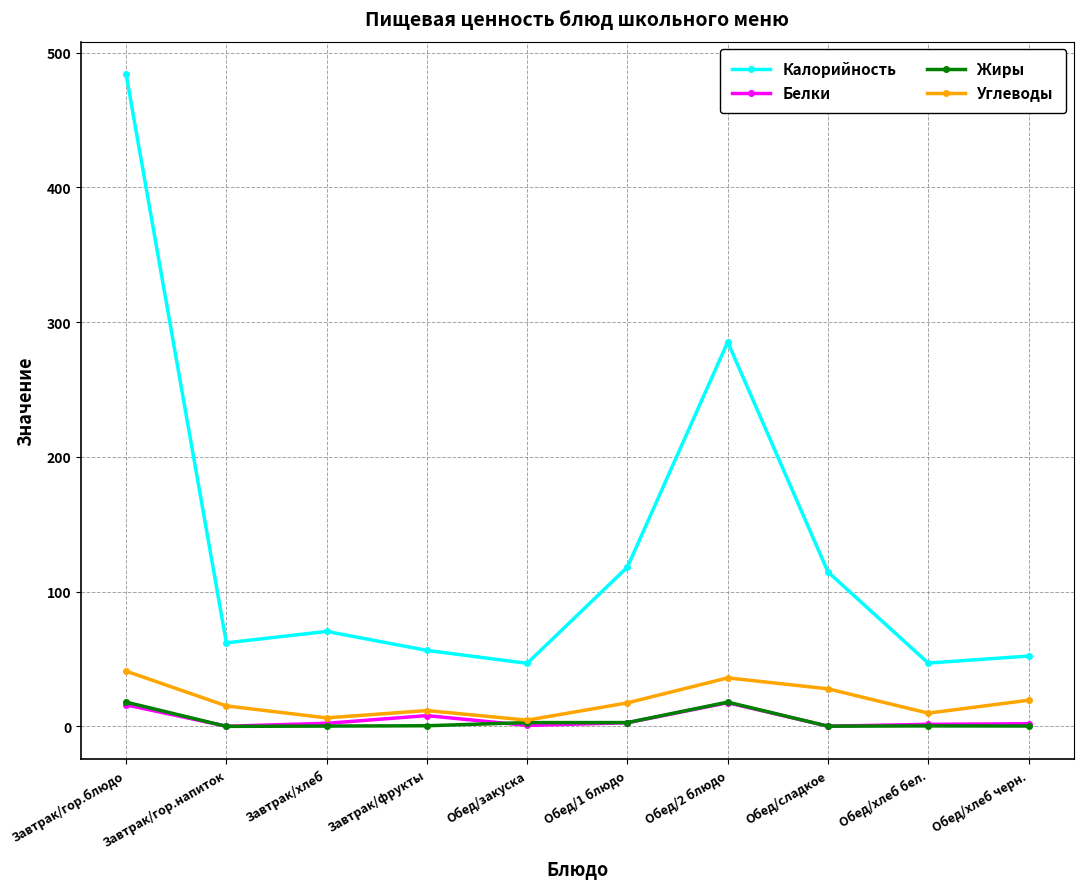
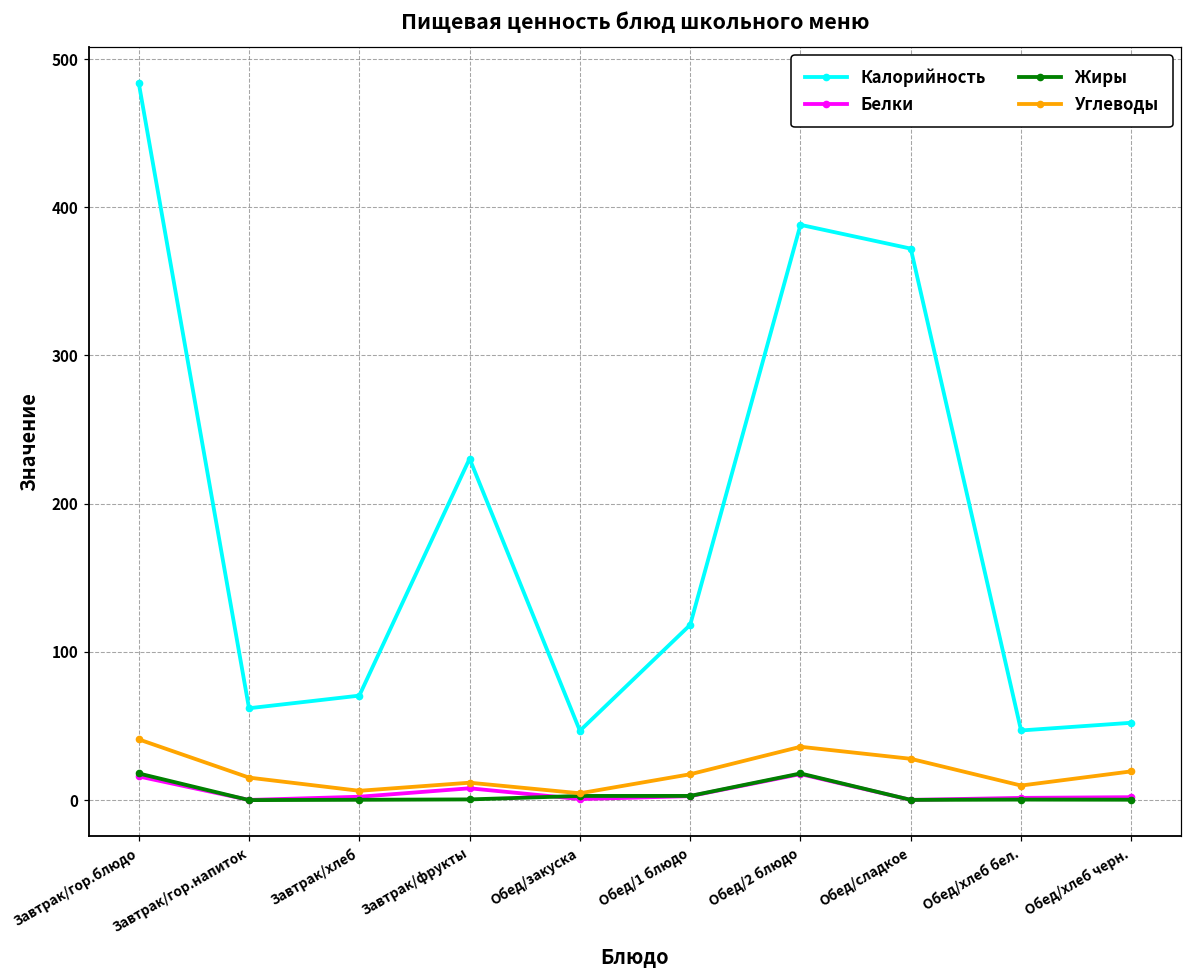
  {
    "Калорийность": {
      "Завтрак/гор.блюдо": 484,
      "Завтрак/гор.напиток": 62,
      "Завтрак/хлеб": 71,
-     "Завтрак/фрукты": 56,
+     "Завтрак/фрукты": 230,
      "Обед/закуска": 47,
      "Обед/1 блюдо": 118,
-     "Обед/2 блюдо": 285,
-     "Обед/сладкое": 115,
+     "Обед/2 блюдо": 388,
+     "Обед/сладкое": 372,
      "Обед/хлеб бел.": 47,
      "Обед/хлеб черн.": 52
    },
    "Белки": {
      "Завтрак/гор.блюдо": 16,
      "Завтрак/хлеб": 2,
      "Завтрак/фрукты": 8,
      "Обед/закуска": 1
    },
    "Жиры": {
      "Завтрак/гор.блюдо": 18,
      "Завтрак/хлеб": 0,
      "Завтрак/фрукты": 0
    },
    "Углеводы": {
      "Завтрак/гор.блюдо": 41,
      "Завтрак/гор.напиток": 15,
      "Завтрак/хлеб": 6,
      "Завтрак/фрукты": 12,
      "Обед/1 блюдо": 17,
      "Обед/2 блюдо": 36,
      "Обед/сладкое": 28,
      "Обед/хлеб бел.": 10,
      "Обед/хлеб черн.": 19
    }
  }
